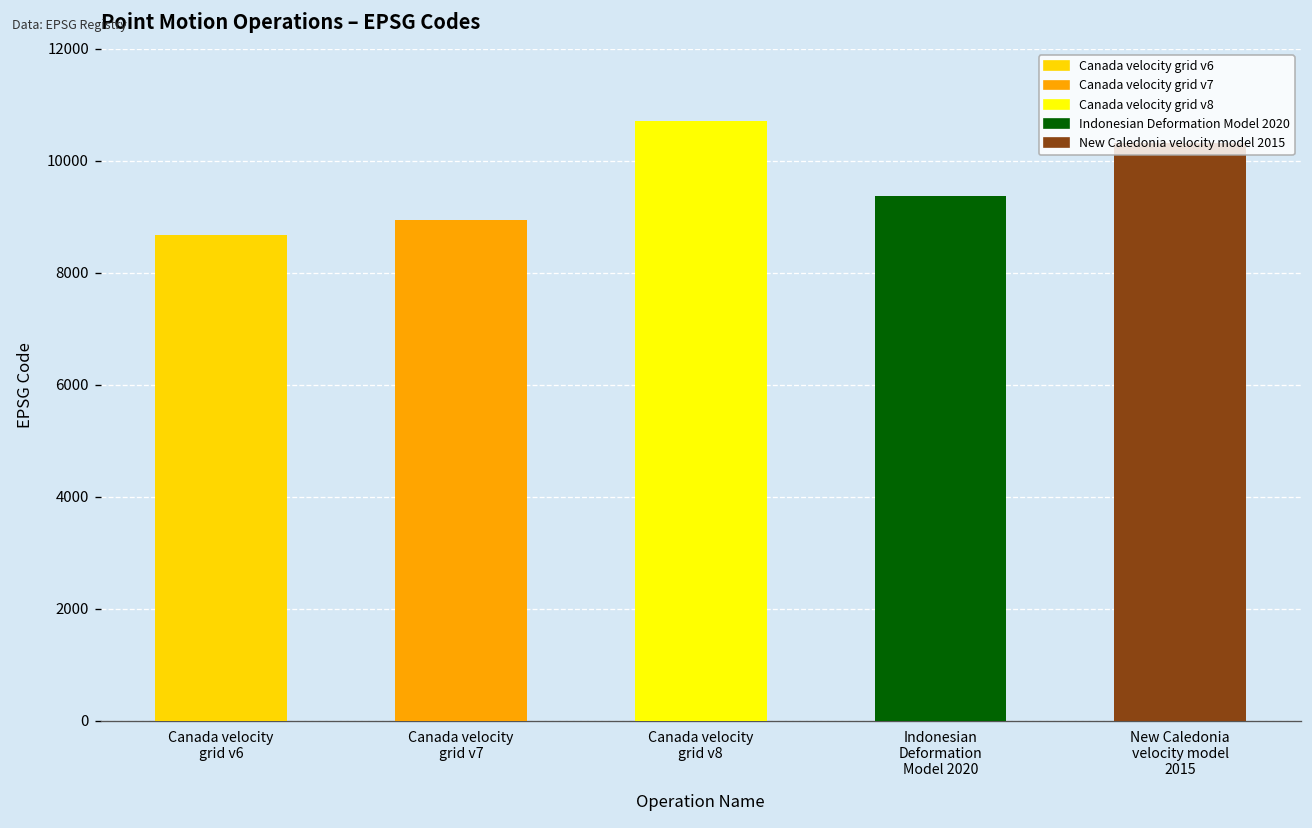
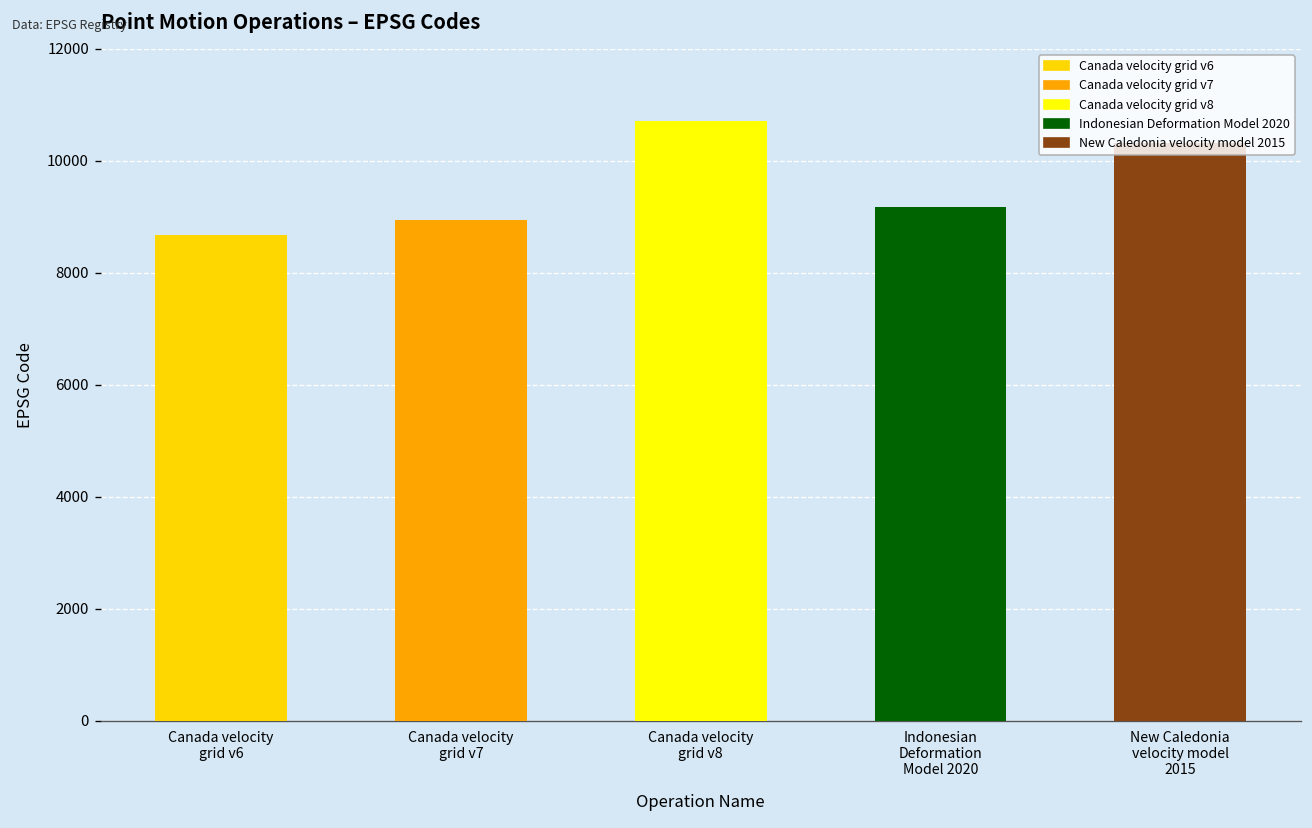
  {
    "Canada velocity grid v6": 8700,
    "Canada velocity grid v7": 8900,
    "Canada velocity grid v8": 10700,
-   "Indonesian Deformation Model 2020": 9400
+   "Indonesian Deformation Model 2020": 9200
  }
